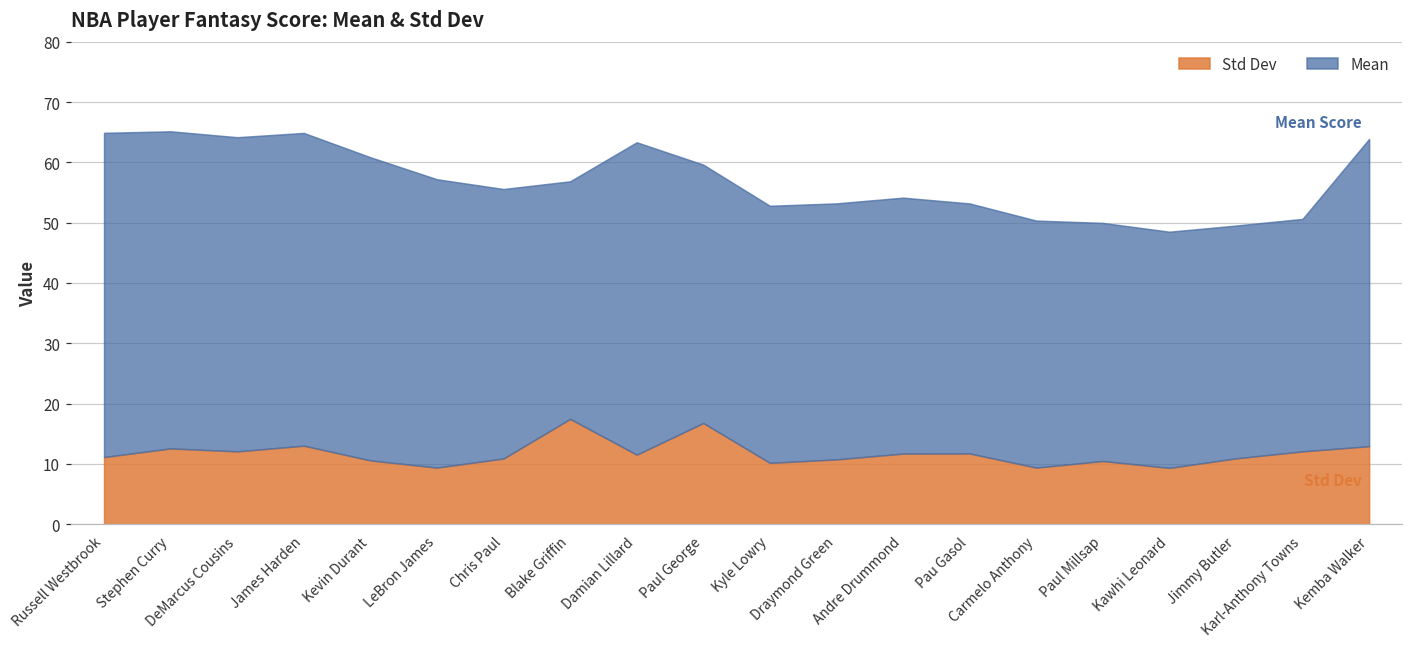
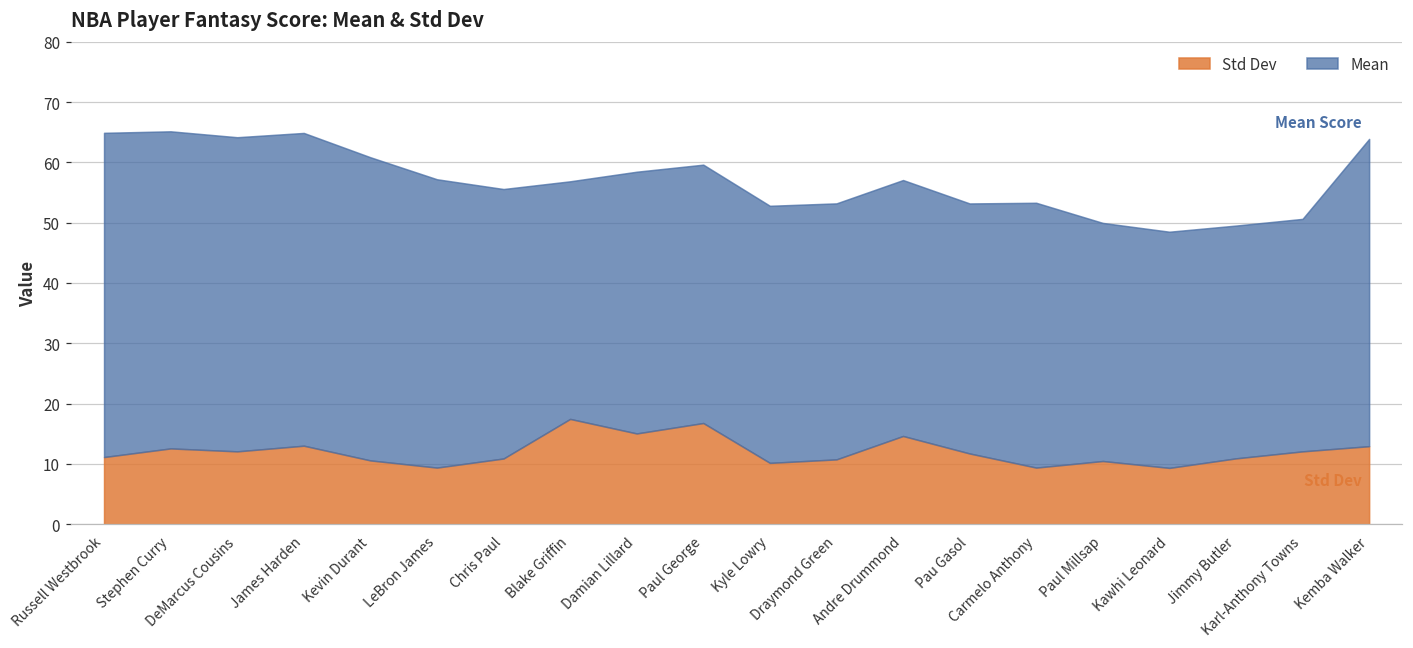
  {
    "Std Dev": {
      "Russell Westbrook": 11,
      "Stephen Curry": 13,
      "DeMarcus Cousins": 12,
      "James Harden": 13,
      "Kevin Durant": 11,
      "LeBron James": 9,
      "Chris Paul": 11,
      "Blake Griffin": 17,
-     "Damian Lillard": 12,
+     "Damian Lillard": 15,
      "Paul George": 17,
      "Kyle Lowry": 10,
      "Draymond Green": 11,
-     "Andre Drummond": 12,
+     "Andre Drummond": 15,
      "Pau Gasol": 12,
      "Carmelo Anthony": 9,
      "Paul Millsap": 10,
      "Kawhi Leonard": 9,
      "Jimmy Butler": 11,
      "Karl-Anthony Towns": 12,
      "Kemba Walker": 13
    },
    "Mean": {
      "Russell Westbrook": 54,
      "Stephen Curry": 53,
      "DeMarcus Cousins": 52,
      "James Harden": 52,
      "Kevin Durant": 50,
      "LeBron James": 48,
      "Chris Paul": 45,
      "Blake Griffin": 39,
-     "Damian Lillard": 52,
+     "Damian Lillard": 43,
      "Paul George": 43,
      "Kyle Lowry": 43,
      "Draymond Green": 42,
      "Andre Drummond": 42,
      "Pau Gasol": 41,
-     "Carmelo Anthony": 41,
+     "Carmelo Anthony": 44,
      "Paul Millsap": 39,
      "Kawhi Leonard": 39,
      "Jimmy Butler": 39,
      "Karl-Anthony Towns": 39,
      "Kemba Walker": 51
    }
  }
